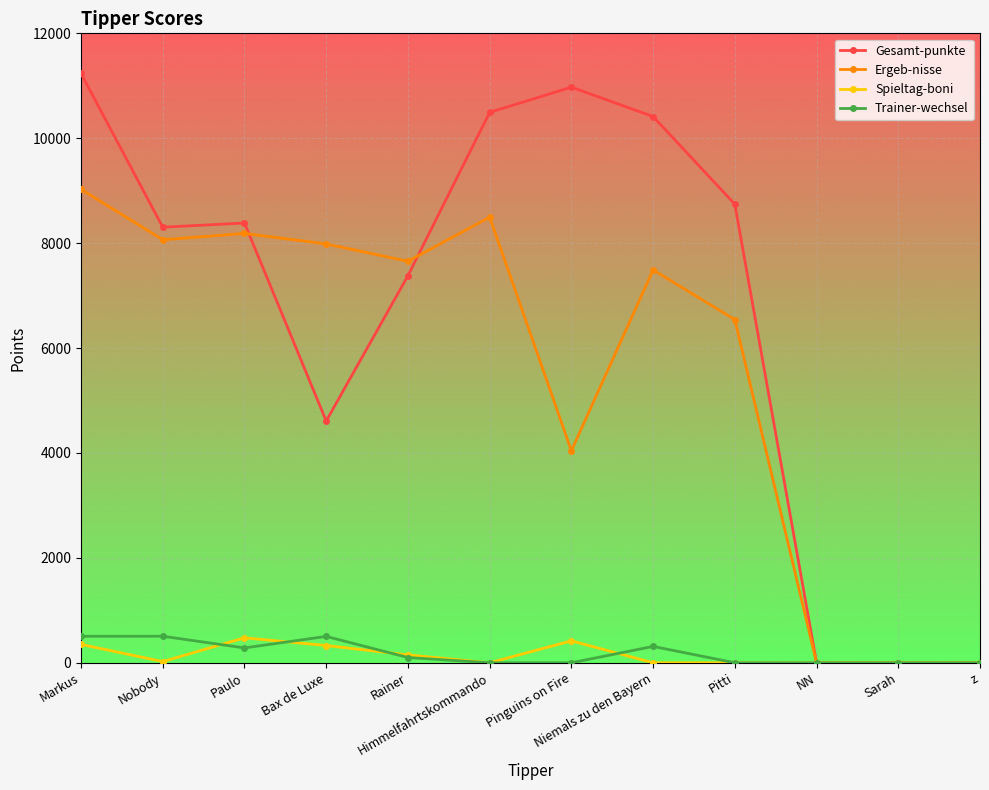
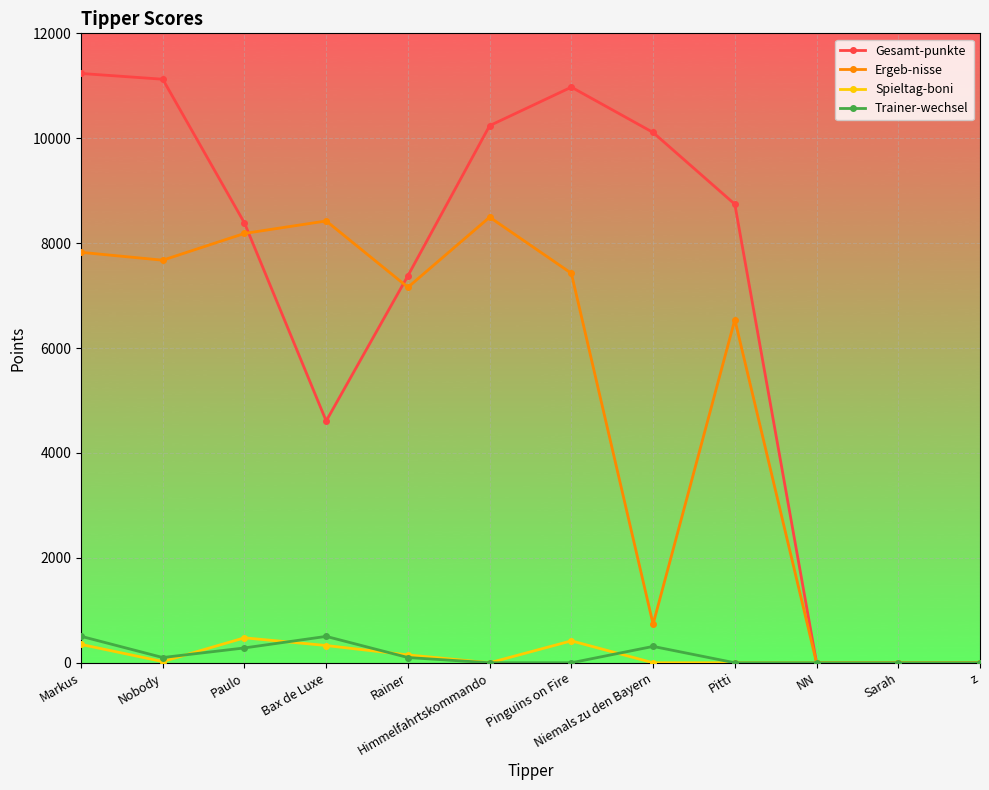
  {
    "Gesamt-punkte": {
      "Markus": 11200,
-     "Nobody": 8300,
+     "Nobody": 11100,
      "Paulo": 8400,
      "Bax de Luxe": 4600,
      "Rainer": 7400,
-     "Himmelfahrtskommando": 10500,
+     "Himmelfahrtskommando": 10200,
      "Pinguins on Fire": 11000,
-     "Niemals zu den Bayern": 10400,
+     "Niemals zu den Bayern": 10100,
      "Pitti": 8700
    },
    "Ergeb-nisse": {
-     "Markus": 9000,
-     "Nobody": 8100,
+     "Markus": 7800,
+     "Nobody": 7700,
      "Paulo": 8200,
-     "Bax de Luxe": 8000,
-     "Rainer": 7700,
+     "Bax de Luxe": 8400,
+     "Rainer": 7200,
      "Himmelfahrtskommando": 8500,
-     "Pinguins on Fire": 4000,
-     "Niemals zu den Bayern": 7500,
+     "Pinguins on Fire": 7400,
+     "Niemals zu den Bayern": 700,
      "Pitti": 6500
    },
    "Spieltag-boni": {
      "Markus": 400,
      "Nobody": 0,
      "Paulo": 500,
      "Bax de Luxe": 300,
      "Rainer": 200,
      "Pinguins on Fire": 400,
      "Niemals zu den Bayern": 0
    },
    "Trainer-wechsel": {
      "Markus": 500,
-     "Nobody": 500,
+     "Nobody": 100,
      "Paulo": 300,
      "Bax de Luxe": 500,
      "Rainer": 100,
      "Pinguins on Fire": 0,
      "Niemals zu den Bayern": 300
    }
  }
